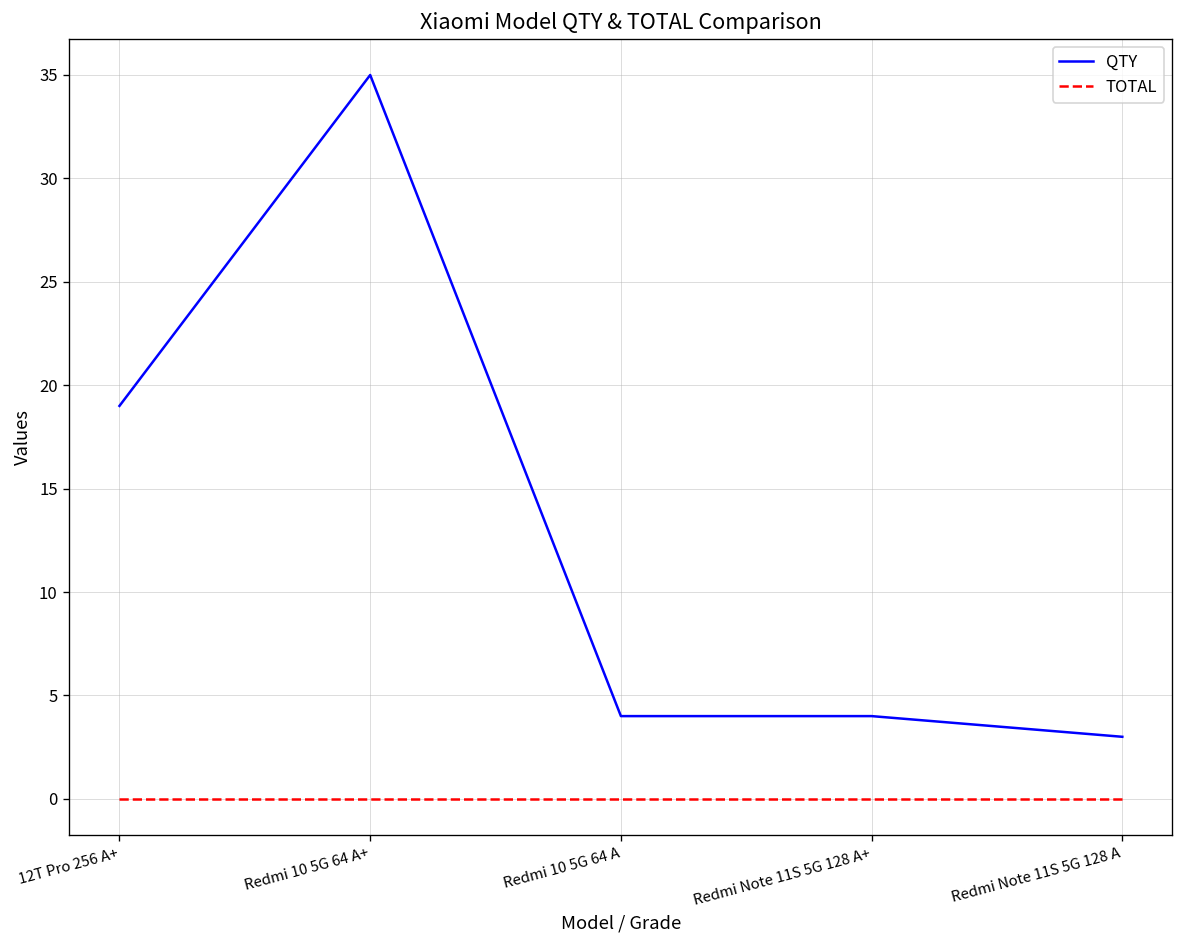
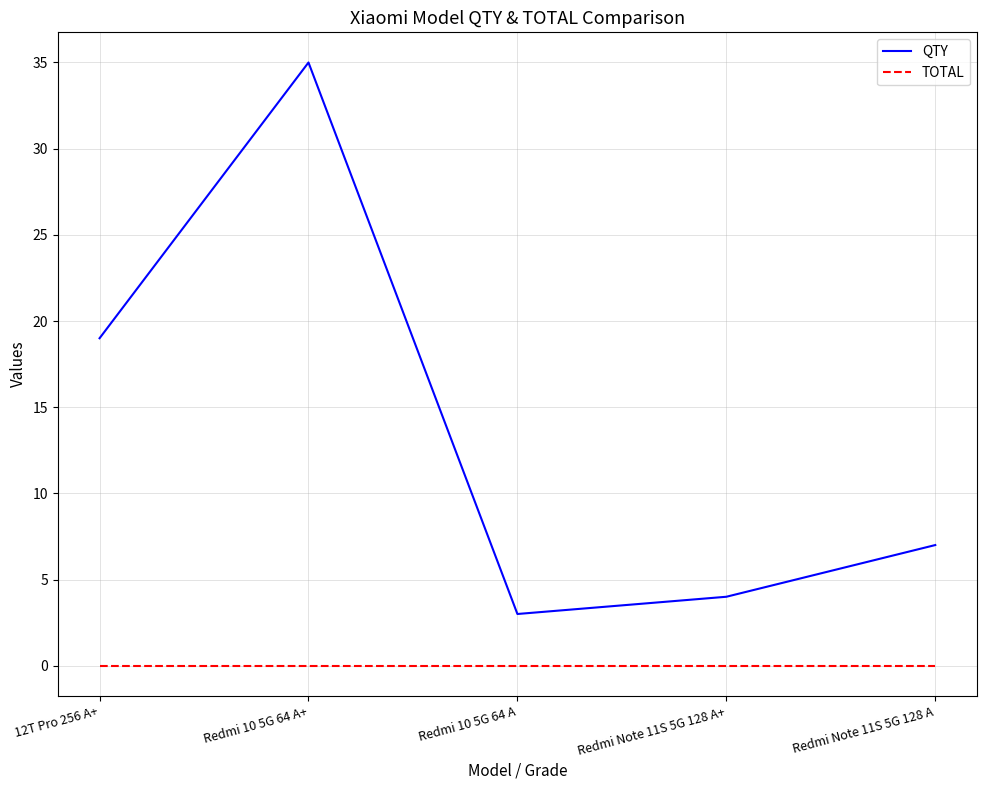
  {
    "QTY": {
      "12T Pro 256 A+": 19,
      "Redmi 10 5G 64 A+": 35,
-     "Redmi 10 5G 64 A": 4,
+     "Redmi 10 5G 64 A": 3,
      "Redmi Note 11S 5G 128 A+": 4,
-     "Redmi Note 11S 5G 128 A": 3
+     "Redmi Note 11S 5G 128 A": 7
    },
    "TOTAL": {
      "12T Pro 256 A+": 0,
      "Redmi 10 5G 64 A+": 0,
      "Redmi 10 5G 64 A": 0,
      "Redmi Note 11S 5G 128 A+": 0,
      "Redmi Note 11S 5G 128 A": 0
    }
  }
